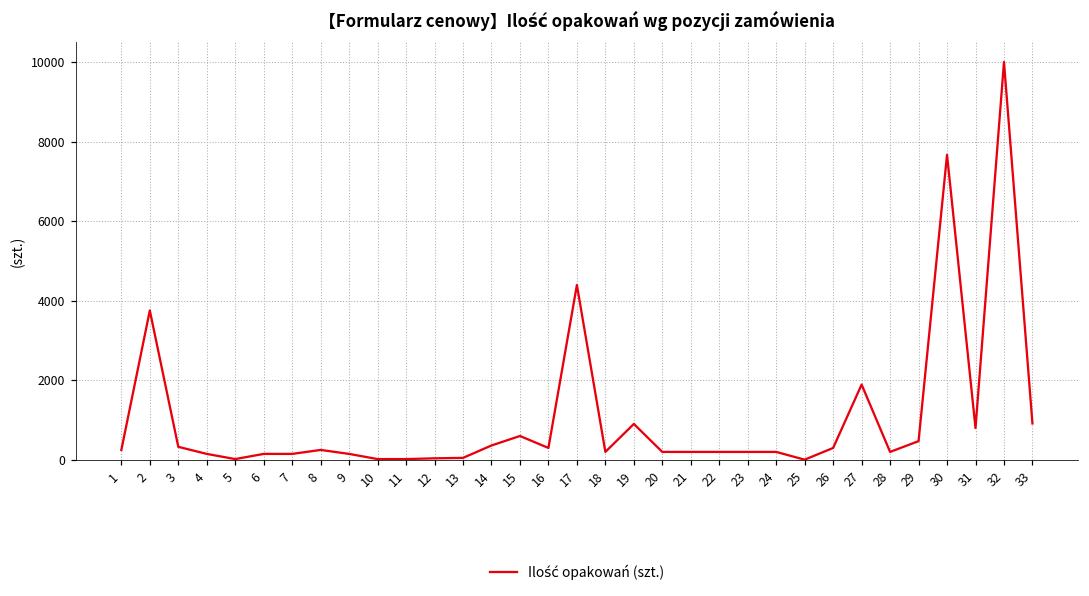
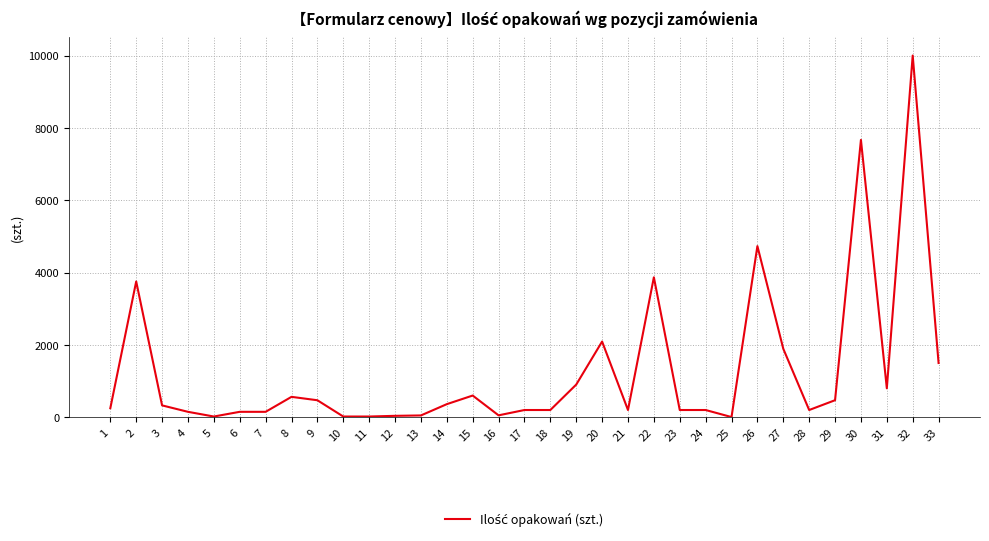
  {
    "1": 300,
    "2": 3800,
    "3": 300,
    "4": 200,
    "5": 0,
    "6": 200,
    "7": 200,
-   "8": 300,
-   "9": 200,
+   "8": 600,
+   "9": 500,
    "10": 0,
    "11": 0,
    "12": 0,
    "13": 100,
    "14": 400,
    "15": 600,
-   "16": 300,
-   "17": 4400,
+   "16": 100,
+   "17": 200,
    "18": 200,
    "19": 900,
-   "20": 200,
+   "20": 2100,
    "21": 200,
-   "22": 200,
+   "22": 3900,
    "23": 200,
    "24": 200,
    "25": 0,
-   "26": 300,
+   "26": 4700,
    "27": 1900,
    "28": 200,
    "29": 500,
    "30": 7700,
    "31": 800,
    "32": 10000,
-   "33": 900
+   "33": 1500
  }
